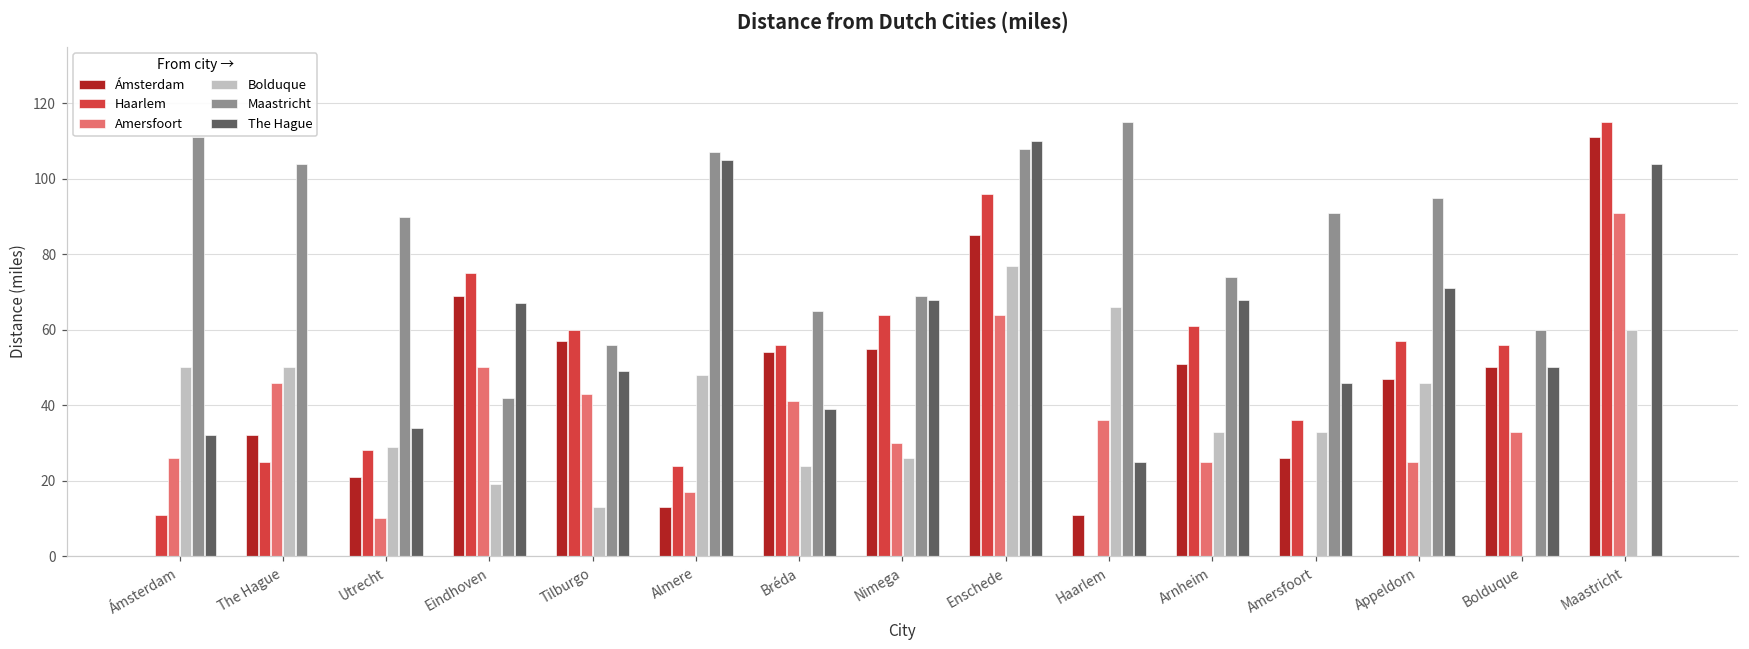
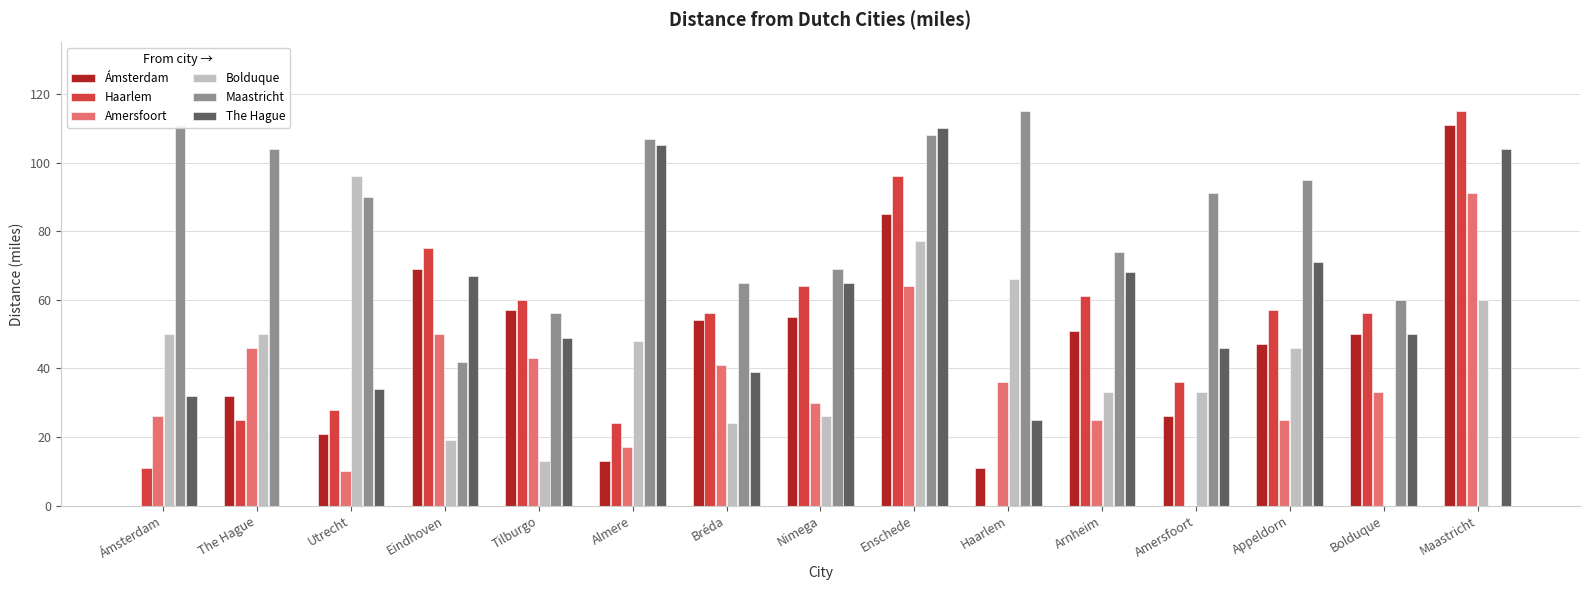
  {
    "Amersfoort": {
      "Ámsterdam": 26,
      "The Hague": 46,
      "Utrecht": 10,
      "Eindhoven": 50,
      "Tilburgo": 43,
      "Almere": 17,
      "Bréda": 41,
      "Nimega": 30,
      "Enschede": 64,
      "Haarlem": 36,
      "Arnheim": 25,
      "Amersfoort": 0,
      "Appeldorn": 25,
      "Bolduque": 33,
      "Maastricht": 91
    },
    "Bolduque": {
      "Ámsterdam": 50,
      "The Hague": 50,
-     "Utrecht": 29,
+     "Utrecht": 96,
      "Eindhoven": 19,
      "Tilburgo": 13,
      "Almere": 48,
      "Bréda": 24,
      "Nimega": 26,
      "Enschede": 77,
      "Haarlem": 66,
      "Arnheim": 33,
      "Amersfoort": 33,
      "Appeldorn": 46,
      "Bolduque": 0,
      "Maastricht": 60
    },
    "Maastricht": {
      "The Hague": 104,
      "Utrecht": 90,
      "Eindhoven": 42,
      "Tilburgo": 56,
      "Almere": 107,
      "Bréda": 65,
      "Nimega": 69,
      "Enschede": 108,
      "Haarlem": 115,
      "Arnheim": 74,
      "Amersfoort": 91,
      "Appeldorn": 95,
      "Bolduque": 60,
      "Maastricht": 0
    },
    "The Hague": {
      "Ámsterdam": 32,
      "The Hague": 0,
      "Utrecht": 34,
      "Eindhoven": 67,
      "Tilburgo": 49,
      "Almere": 105,
      "Bréda": 39,
-     "Nimega": 68,
+     "Nimega": 65,
      "Enschede": 110,
      "Haarlem": 25,
      "Arnheim": 68,
      "Amersfoort": 46,
      "Appeldorn": 71,
      "Bolduque": 50,
      "Maastricht": 104
    }
  }
